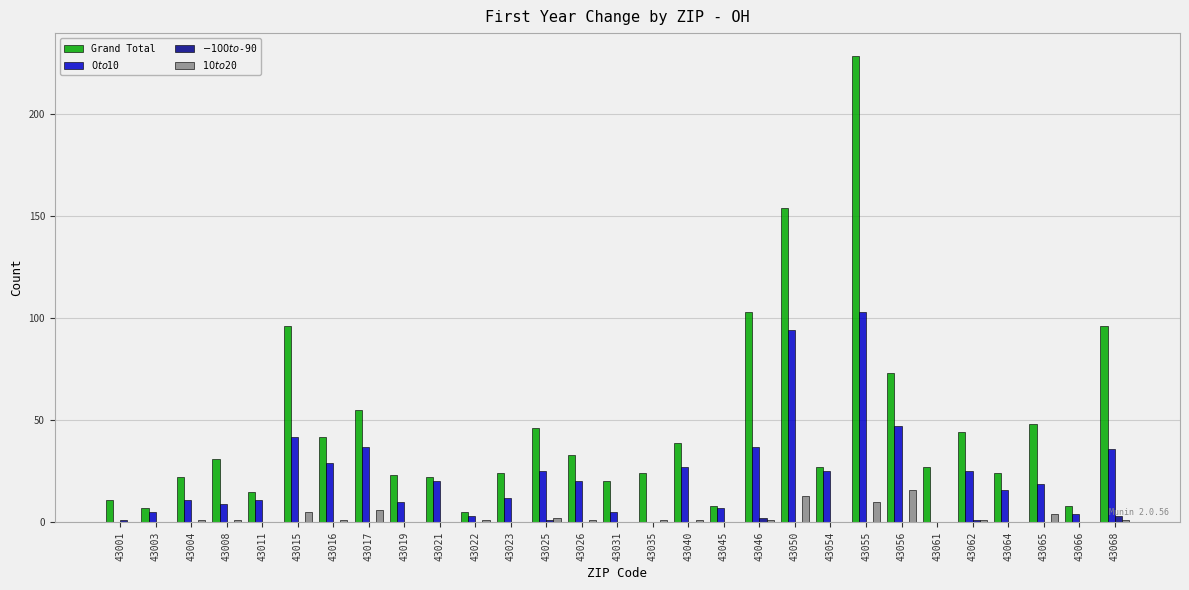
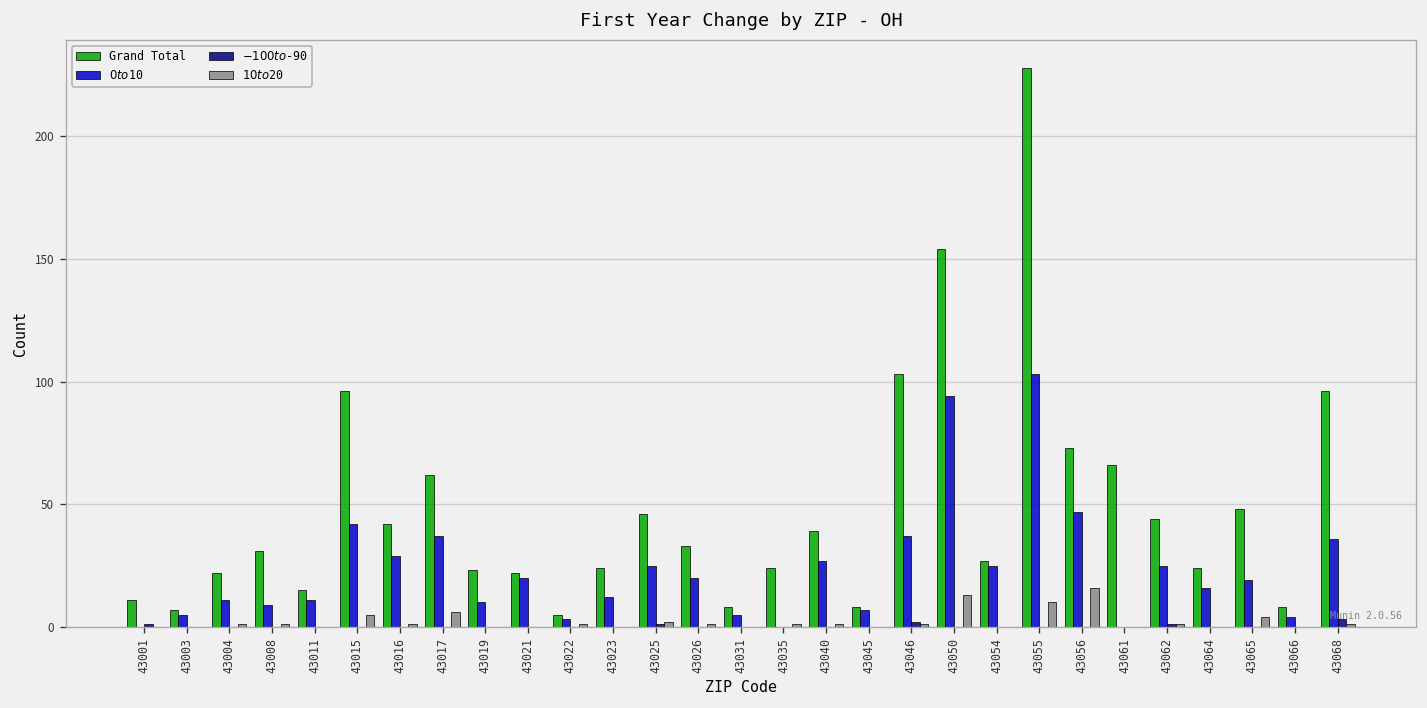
  {
    "Grand Total": {
      "43001": 11,
      "43003": 7,
      "43004": 22,
      "43008": 31,
      "43011": 15,
      "43015": 96,
      "43016": 42,
-     "43017": 55,
+     "43017": 62,
      "43019": 23,
      "43021": 22,
      "43022": 5,
      "43023": 24,
      "43025": 46,
      "43026": 33,
-     "43031": 20,
+     "43031": 8,
      "43035": 24,
      "43040": 39,
      "43045": 8,
      "43046": 103,
      "43050": 154,
      "43054": 27,
      "43055": 228,
      "43056": 73,
-     "43061": 27,
+     "43061": 66,
      "43062": 44,
      "43064": 24,
      "43065": 48,
      "43066": 8,
      "43068": 96
    }
  }
